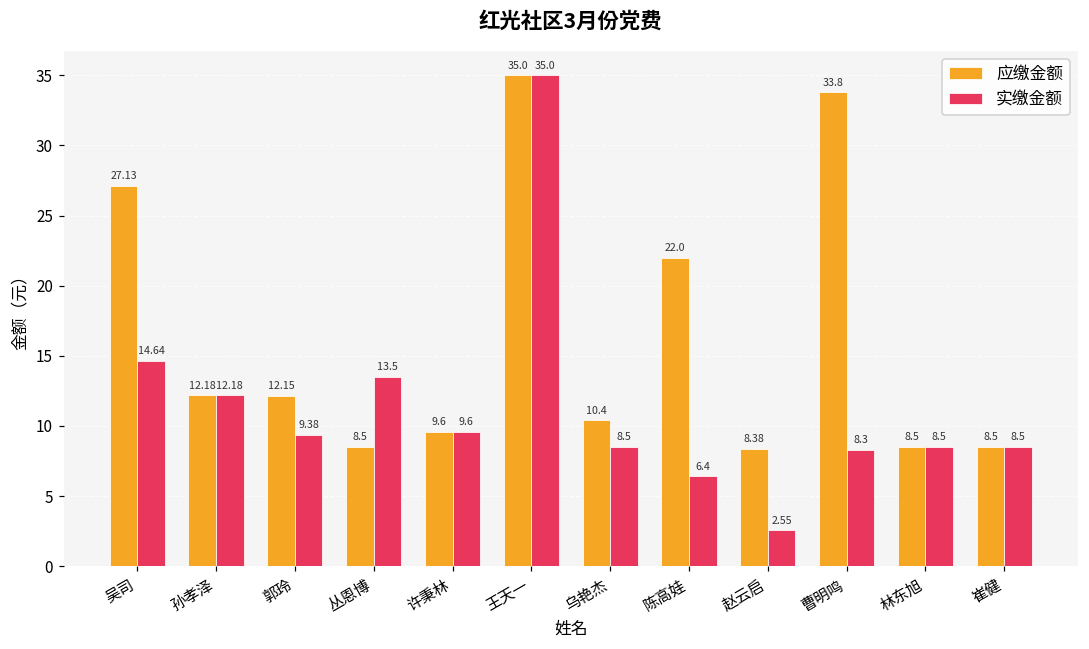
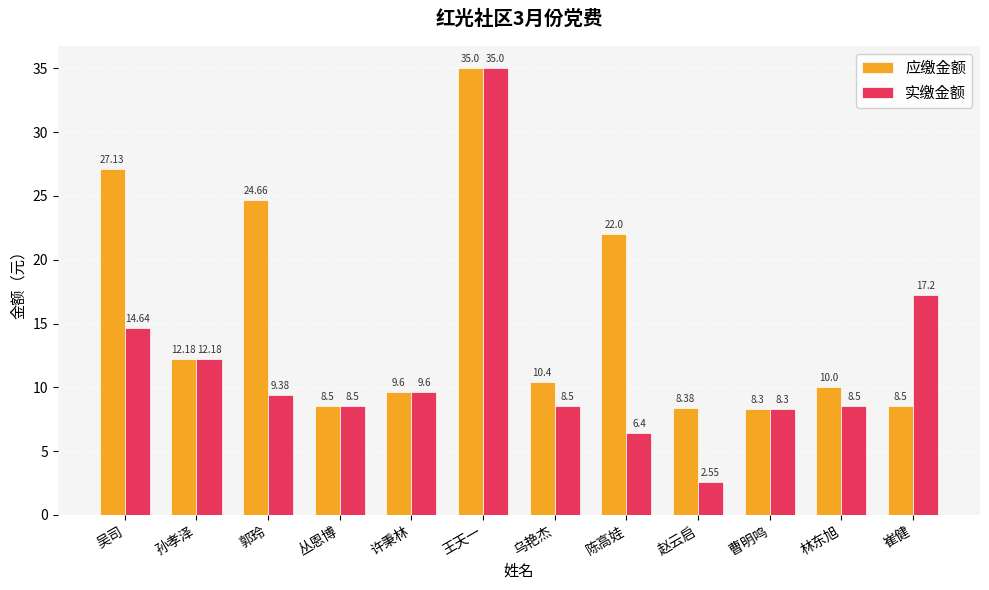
  {
    "应缴金额": {
      "吴司": 27.13,
      "孙孝泽": 12.18,
-     "郭玲": 12.15,
+     "郭玲": 24.66,
      "丛恩博": 8.5,
      "许秉林": 9.6,
      "王天一": 35.0,
      "乌艳杰": 10.4,
      "陈高娃": 22.0,
      "赵云启": 8.38,
-     "曹明鸣": 33.8,
-     "林东旭": 8.5,
+     "曹明鸣": 8.3,
+     "林东旭": 10.0,
      "崔健": 8.5
    },
    "实缴金额": {
      "吴司": 14.64,
      "孙孝泽": 12.18,
      "郭玲": 9.38,
-     "丛恩博": 13.5,
+     "丛恩博": 8.5,
      "许秉林": 9.6,
      "王天一": 35.0,
      "乌艳杰": 8.5,
      "陈高娃": 6.4,
      "赵云启": 2.55,
      "曹明鸣": 8.3,
      "林东旭": 8.5,
-     "崔健": 8.5
+     "崔健": 17.2
    }
  }
